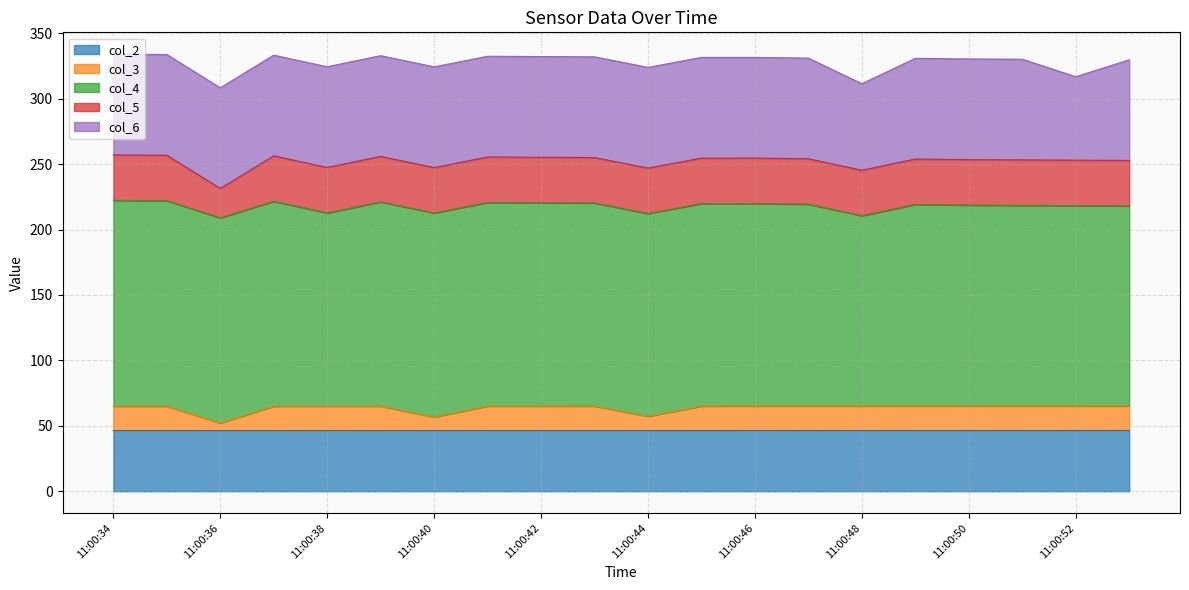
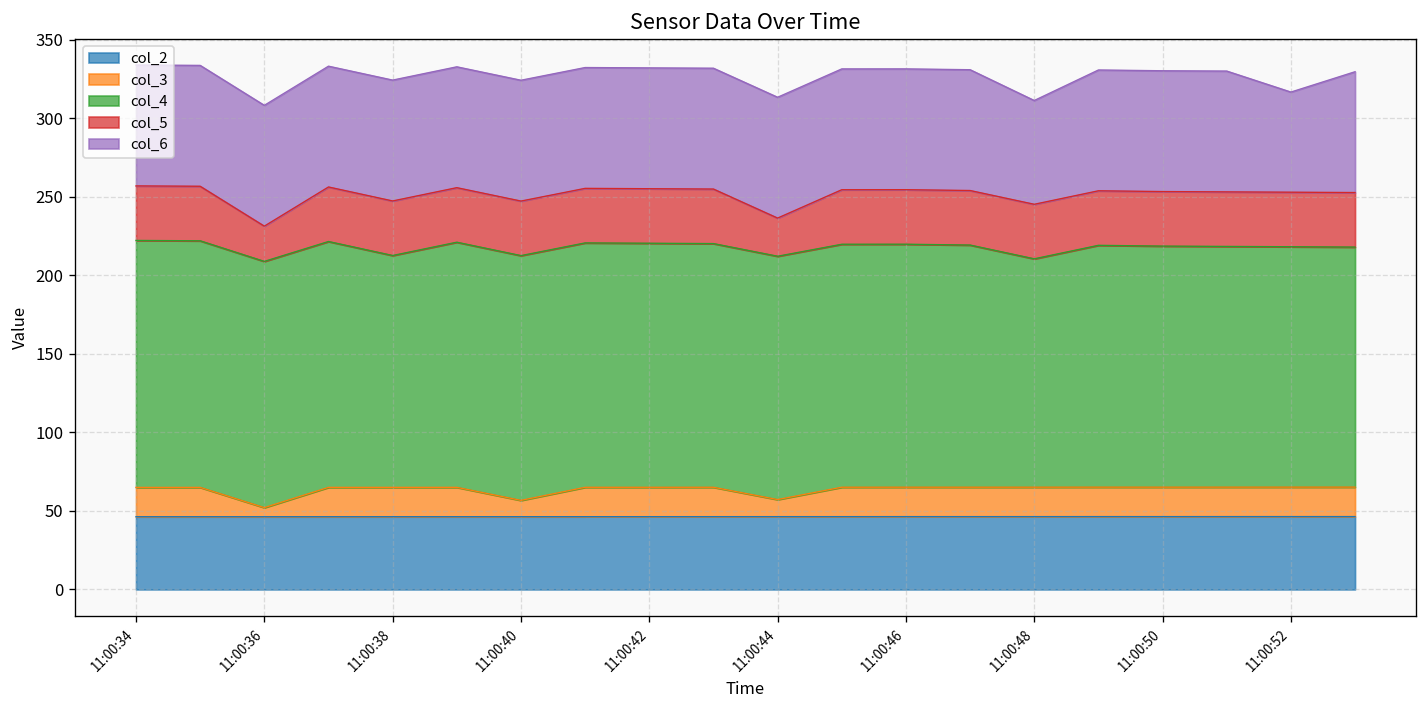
  {
    "col_2": {
      "11:00:34": 46,
      "11:00:36": 46,
      "11:00:38": 46,
      "11:00:40": 46,
      "11:00:42": 46,
      "11:00:44": 46,
      "11:00:46": 46,
      "11:00:48": 46,
      "11:00:50": 46,
      "11:00:52": 46
    },
    "col_3": {
      "11:00:34": 19,
      "11:00:36": 6,
      "11:00:38": 19,
      "11:00:40": 10,
      "11:00:42": 19,
      "11:00:44": 11,
      "11:00:46": 19,
      "11:00:48": 19,
      "11:00:50": 19,
      "11:00:52": 19
    },
    "col_4": {
      "11:00:34": 157,
      "11:00:36": 157,
      "11:00:38": 148,
      "11:00:40": 156,
      "11:00:42": 155,
      "11:00:44": 155,
      "11:00:46": 155,
      "11:00:48": 145,
      "11:00:50": 154,
      "11:00:52": 153
    },
    "col_5": {
      "11:00:34": 35,
      "11:00:36": 22,
      "11:00:38": 35,
      "11:00:40": 35,
      "11:00:42": 35,
-     "11:00:44": 35,
+     "11:00:44": 24,
      "11:00:46": 35,
      "11:00:48": 35,
      "11:00:50": 35,
      "11:00:52": 35
    },
    "col_6": {
      "11:00:36": 77,
      "11:00:38": 77,
      "11:00:40": 77,
      "11:00:42": 77,
      "11:00:44": 77,
      "11:00:46": 77,
      "11:00:48": 66,
      "11:00:50": 77,
      "11:00:52": 64
    }
  }
